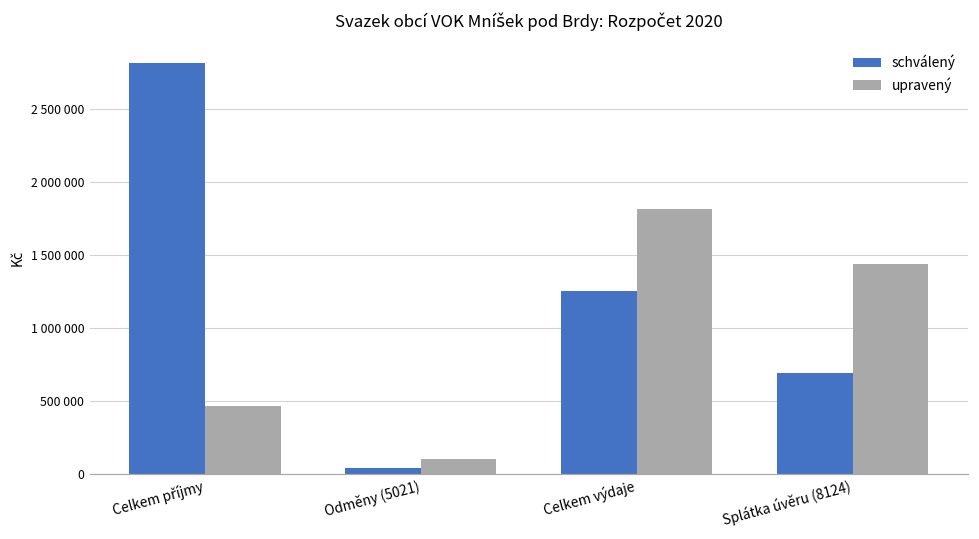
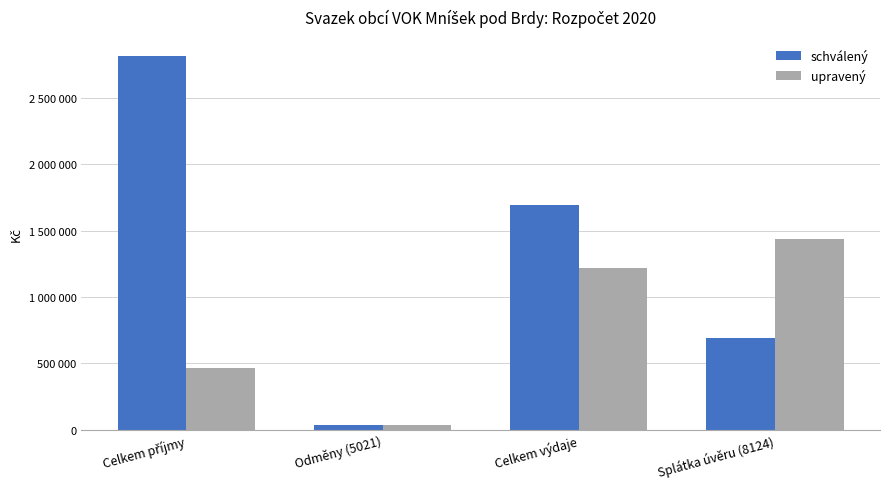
  {
    "schválený": {
      "Celkem příjmy": 2820000,
      "Odměny (5021)": 40000,
-     "Celkem výdaje": 1260000,
+     "Celkem výdaje": 1690000,
      "Splátka úvěru (8124)": 690000
    },
    "upravený": {
      "Celkem příjmy": 470000,
-     "Odměny (5021)": 100000,
-     "Celkem výdaje": 1820000,
+     "Odměny (5021)": 40000,
+     "Celkem výdaje": 1220000,
      "Splátka úvěru (8124)": 1440000
    }
  }
